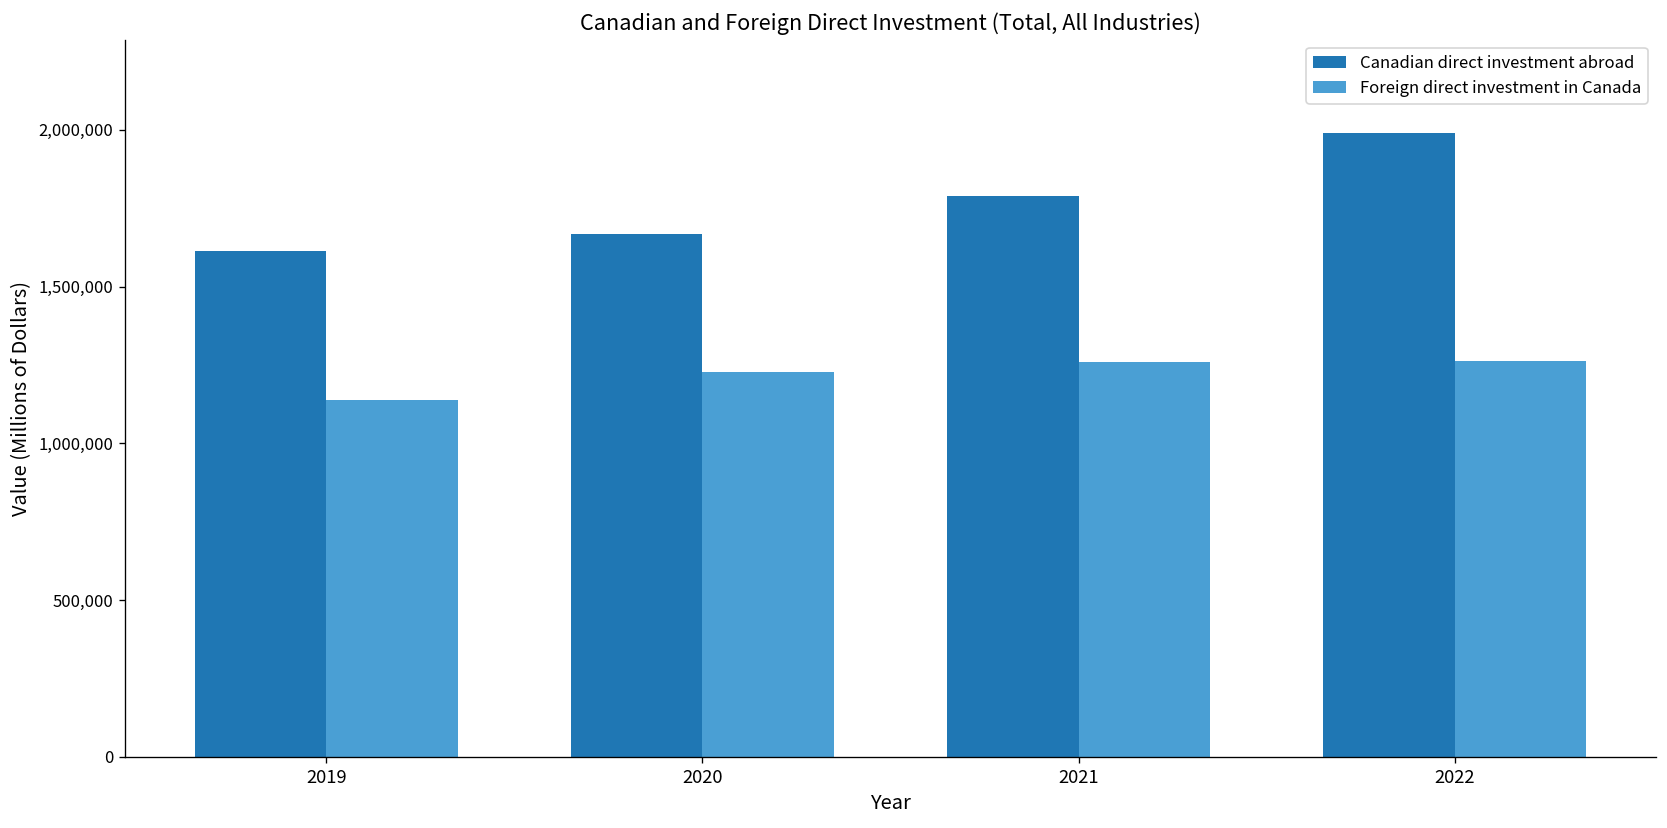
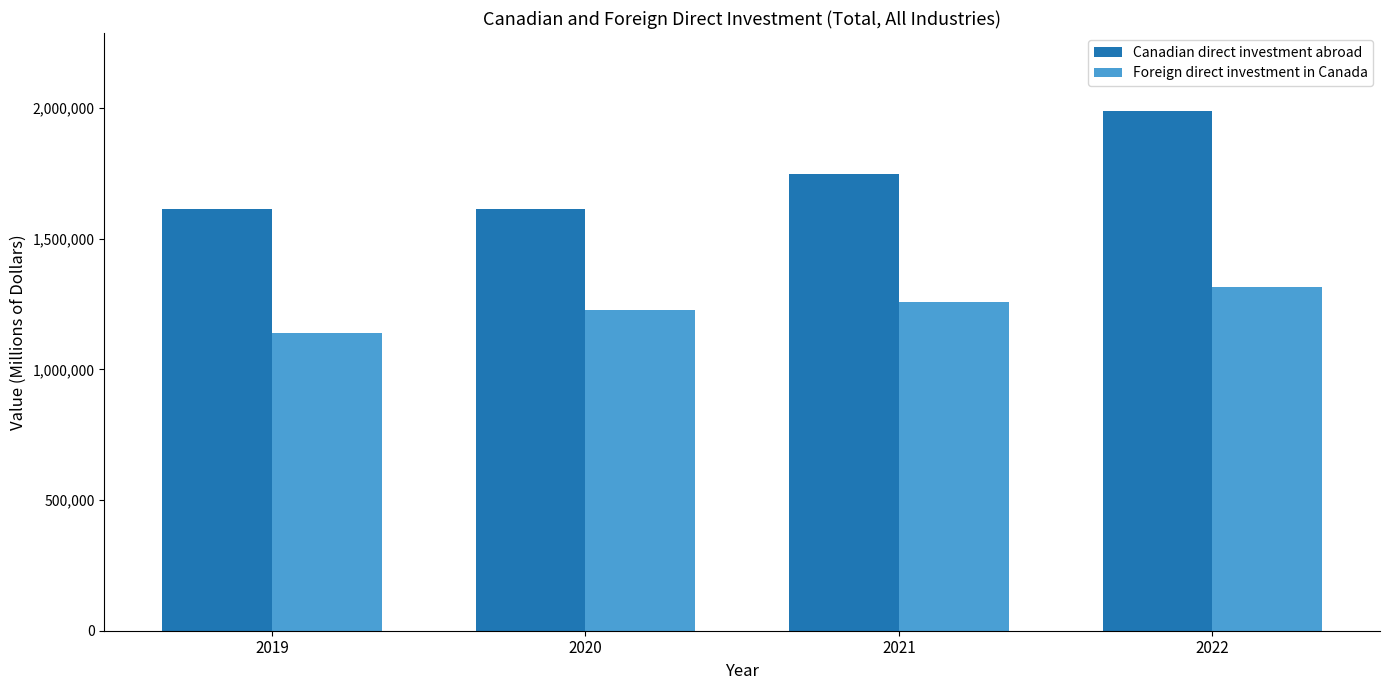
  {
    "Canadian direct investment abroad": {
      "2019": "1,610,000",
-     "2020": "1,670,000",
-     "2021": "1,790,000",
+     "2020": "1,620,000",
+     "2021": "1,750,000",
      "2022": "1,990,000"
    },
    "Foreign direct investment in Canada": {
      "2019": "1,140,000",
      "2020": "1,230,000",
      "2021": "1,260,000",
-     "2022": "1,260,000"
+     "2022": "1,310,000"
    }
  }
